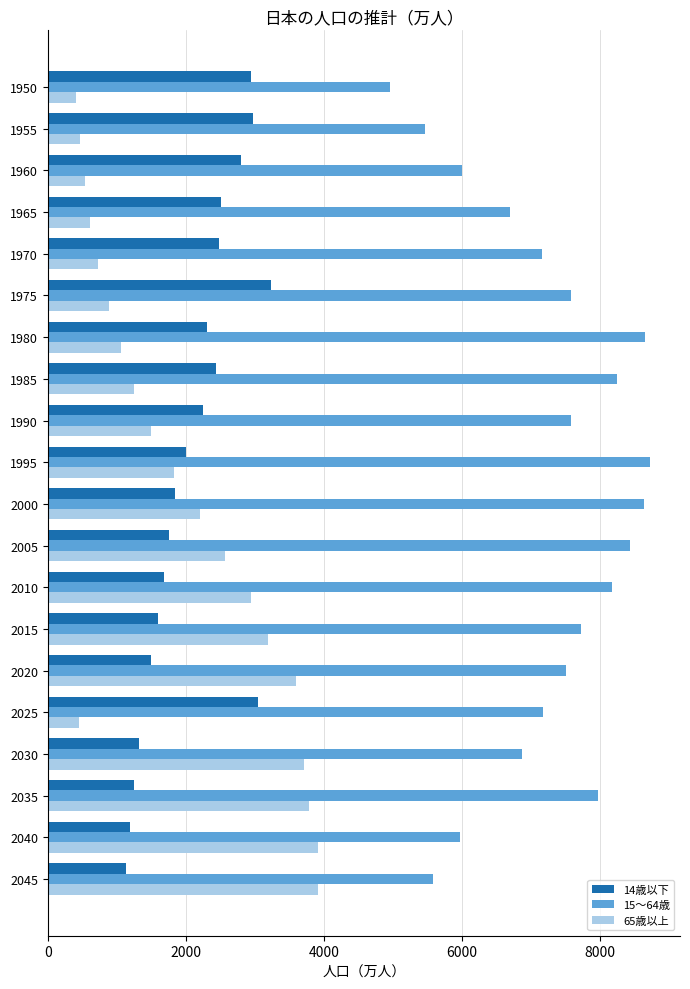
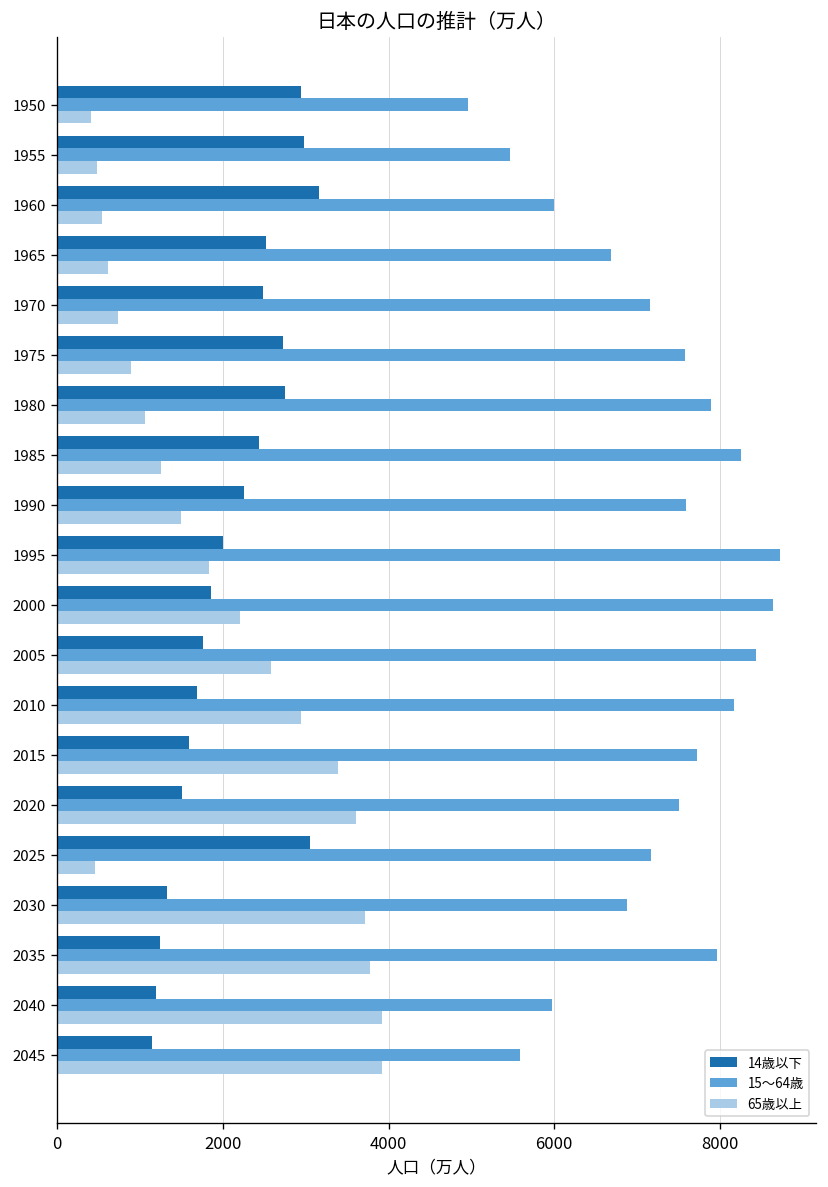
  {
    "14歳以下": {
      "1950": 2900,
      "1955": 3000,
-     "1960": 2800,
+     "1960": 3200,
      "1965": 2500,
      "1970": 2500,
-     "1975": 3200,
-     "1980": 2300,
+     "1975": 2700,
+     "1980": 2800,
      "1985": 2400,
      "1990": 2300,
      "1995": 2000,
      "2000": 1900,
      "2005": 1800,
      "2010": 1700,
      "2015": 1600,
      "2020": 1500,
      "2025": 3100,
      "2030": 1300,
      "2035": 1200,
      "2040": 1200,
      "2045": 1100
    },
    "15～64歳": {
      "1950": 5000,
      "1955": 5500,
      "1960": 6000,
      "1965": 6700,
      "1970": 7200,
      "1975": 7600,
-     "1980": 8700,
+     "1980": 7900,
      "1985": 8300,
      "1990": 7600,
      "1995": 8700,
      "2000": 8600,
      "2005": 8400,
      "2010": 8200,
      "2015": 7700,
      "2020": 7500,
      "2025": 7200,
      "2030": 6900,
      "2035": 8000,
      "2040": 6000,
      "2045": 5600
    },
    "65歳以上": {
      "1950": 400,
      "1955": 500,
      "1960": 500,
      "1965": 600,
      "1970": 700,
      "1975": 900,
      "1980": 1100,
      "1985": 1200,
      "1990": 1500,
      "1995": 1800,
      "2000": 2200,
      "2005": 2600,
      "2010": 2900,
-     "2015": 3200,
+     "2015": 3400,
      "2020": 3600,
      "2025": 500,
      "2030": 3700,
      "2035": 3800,
      "2040": 3900,
      "2045": 3900
    }
  }
